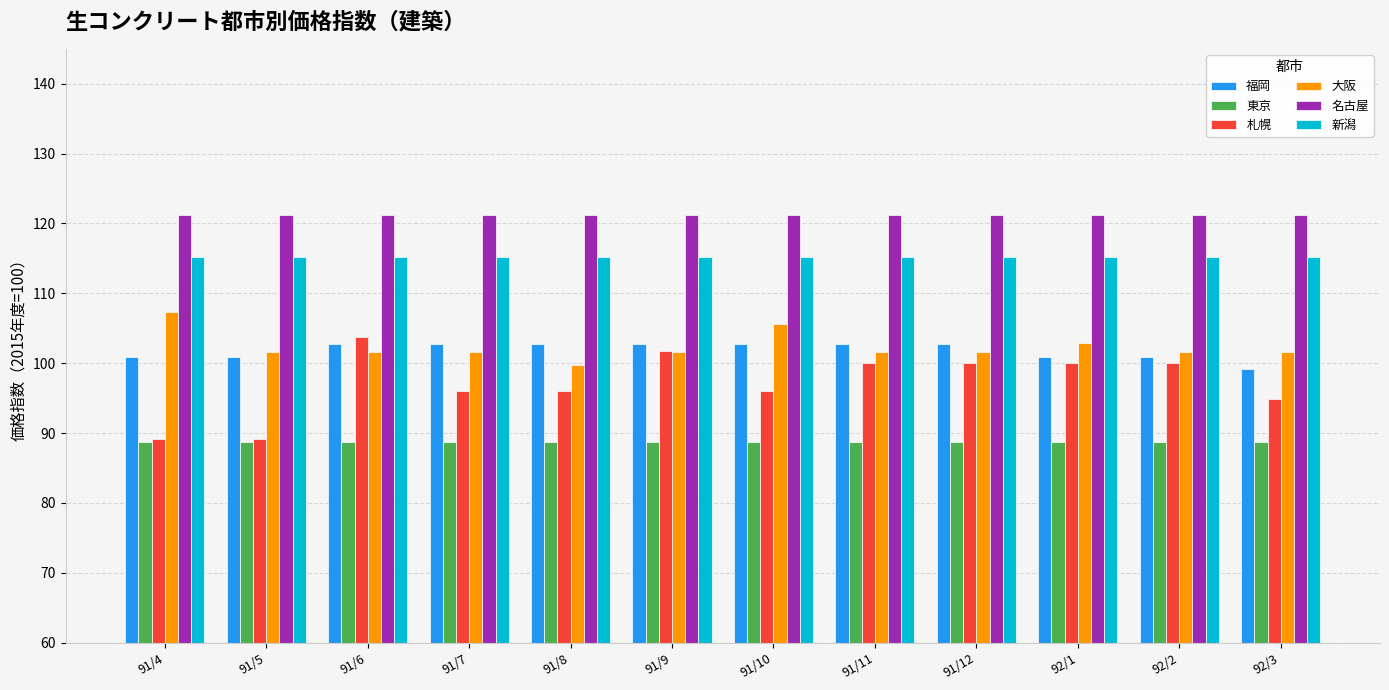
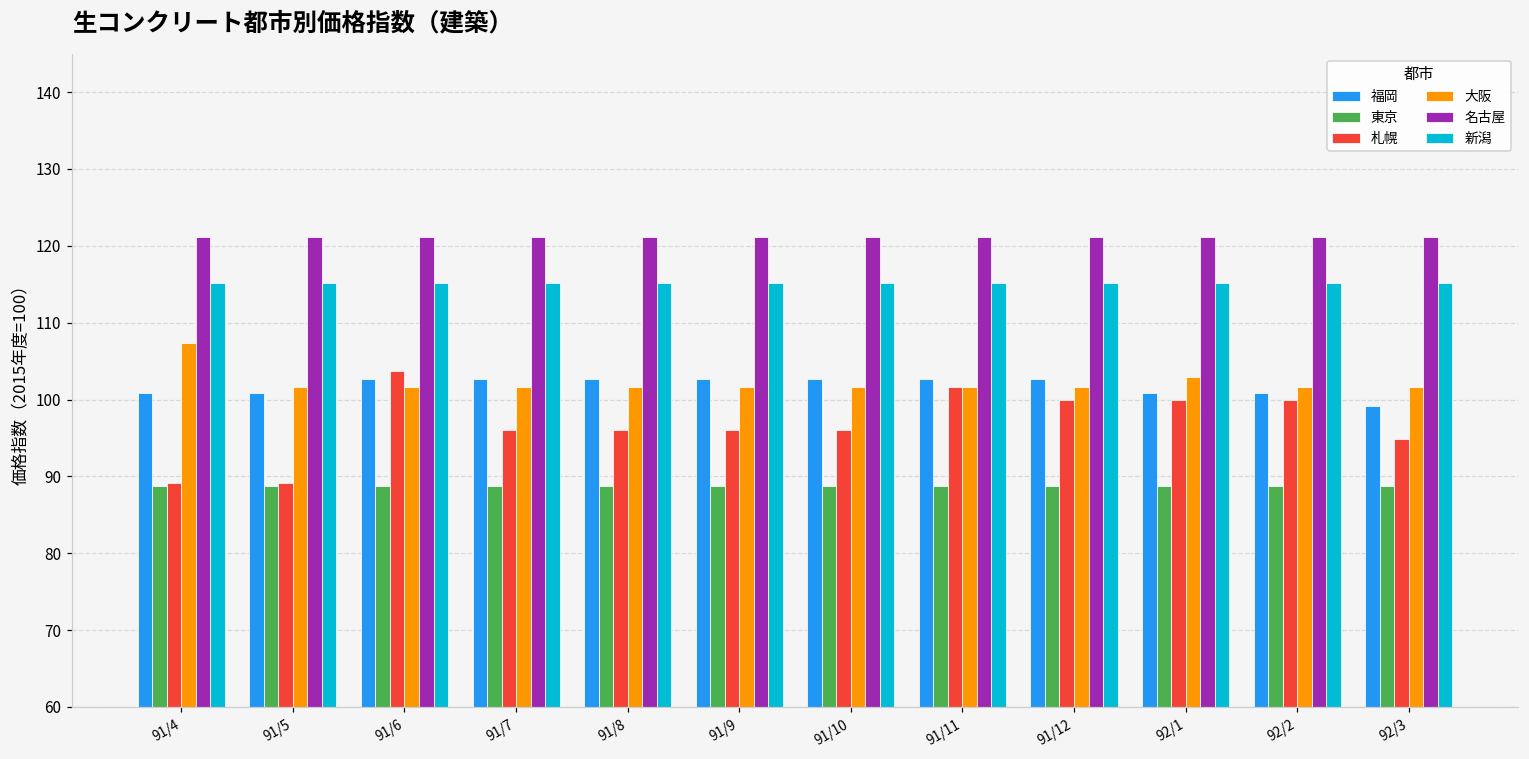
  {
    "東京": {
      "91/4": 89,
      "91/5": 89,
      "91/6": 89,
      "91/7": 89,
      "91/8": 89,
      "91/9": 89,
      "91/10": 89,
      "91/11": 89,
      "91/12": 89,
      "92/1": 89,
      "92/2": 89,
      "92/3": 89
    },
    "札幌": {
      "91/4": 89,
      "91/5": 89,
      "91/6": 104,
      "91/7": 96,
      "91/8": 96,
-     "91/9": 102,
+     "91/9": 96,
      "91/10": 96,
-     "91/11": 100,
+     "91/11": 102,
      "91/12": 100,
      "92/1": 100,
      "92/2": 100,
      "92/3": 95
    },
    "大阪": {
      "91/4": 107,
      "91/5": 102,
      "91/6": 102,
      "91/7": 102,
-     "91/8": 100,
+     "91/8": 102,
      "91/9": 102,
-     "91/10": 106,
+     "91/10": 102,
      "91/11": 102,
      "91/12": 102,
      "92/1": 103,
      "92/2": 102,
      "92/3": 102
    },
    "名古屋": {
      "91/4": 121,
      "91/5": 121,
      "91/6": 121,
      "91/7": 121,
      "91/8": 121,
      "91/9": 121,
      "91/10": 121,
      "91/11": 121,
      "91/12": 121,
      "92/1": 121,
      "92/2": 121,
      "92/3": 121
    }
  }
